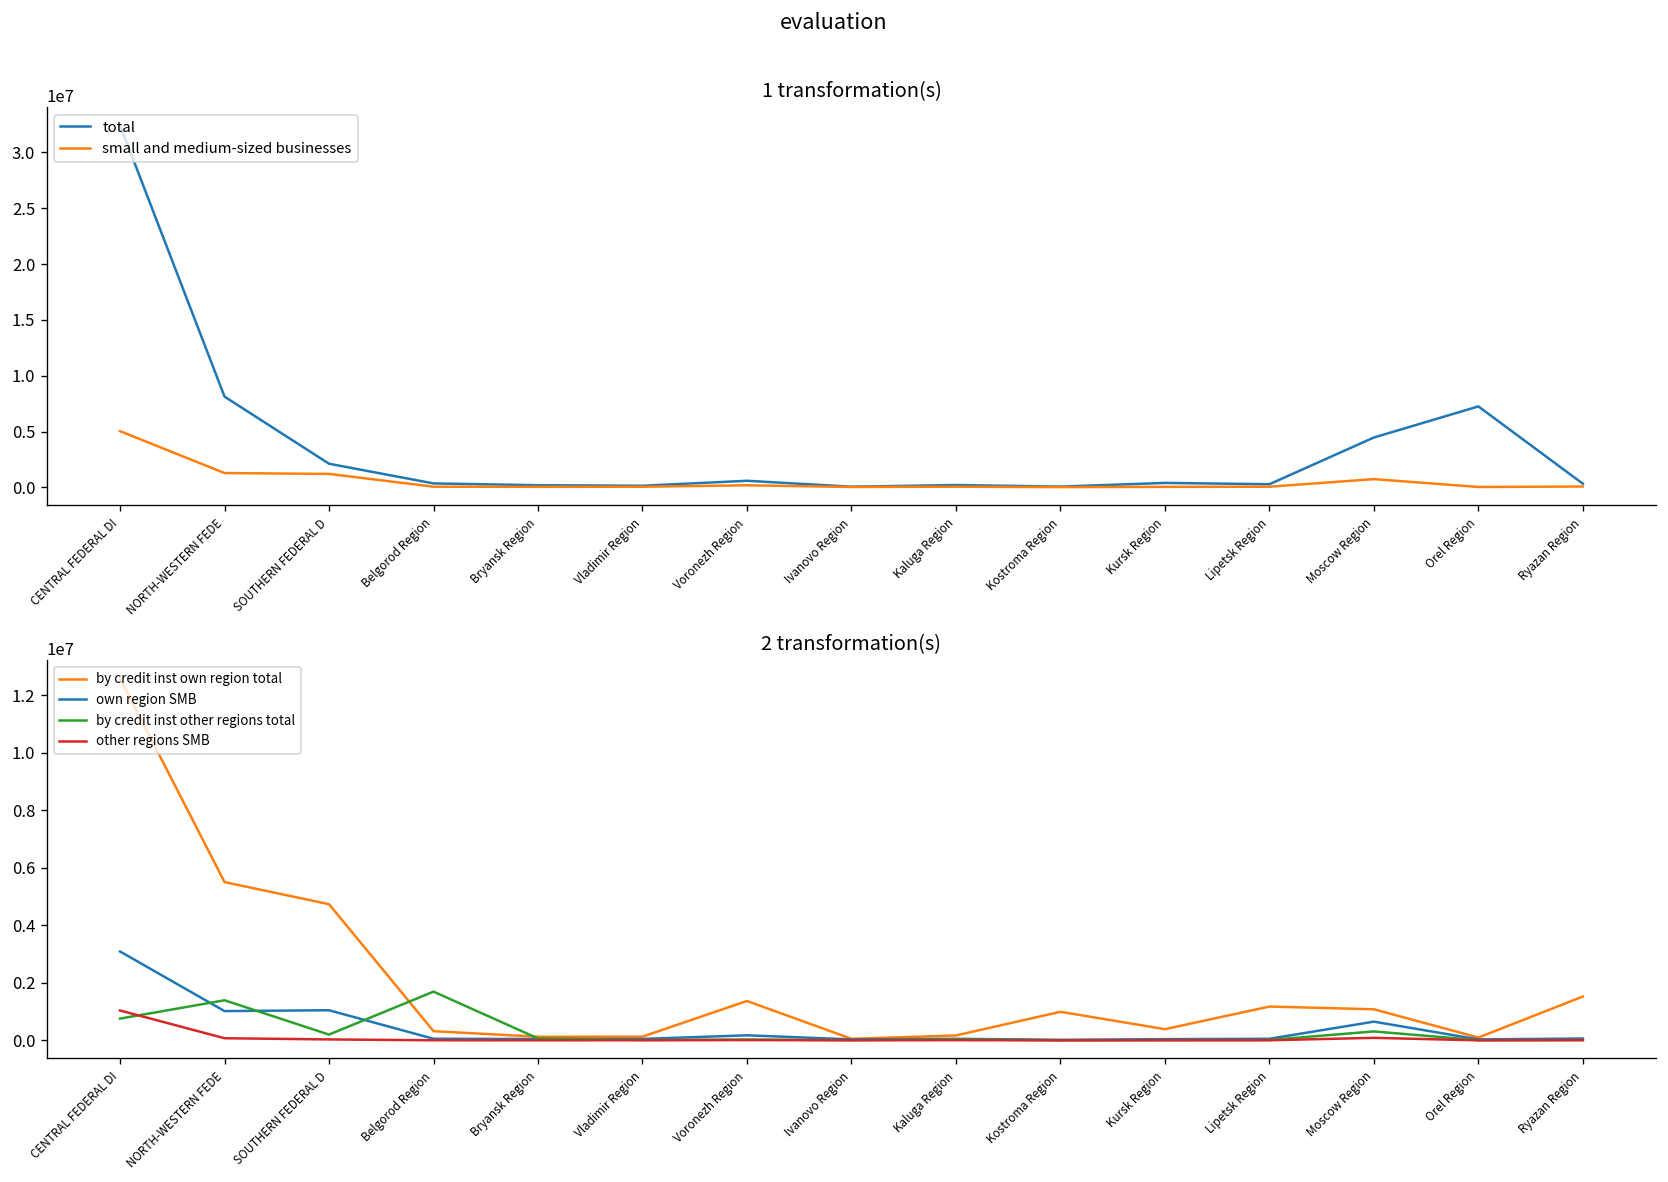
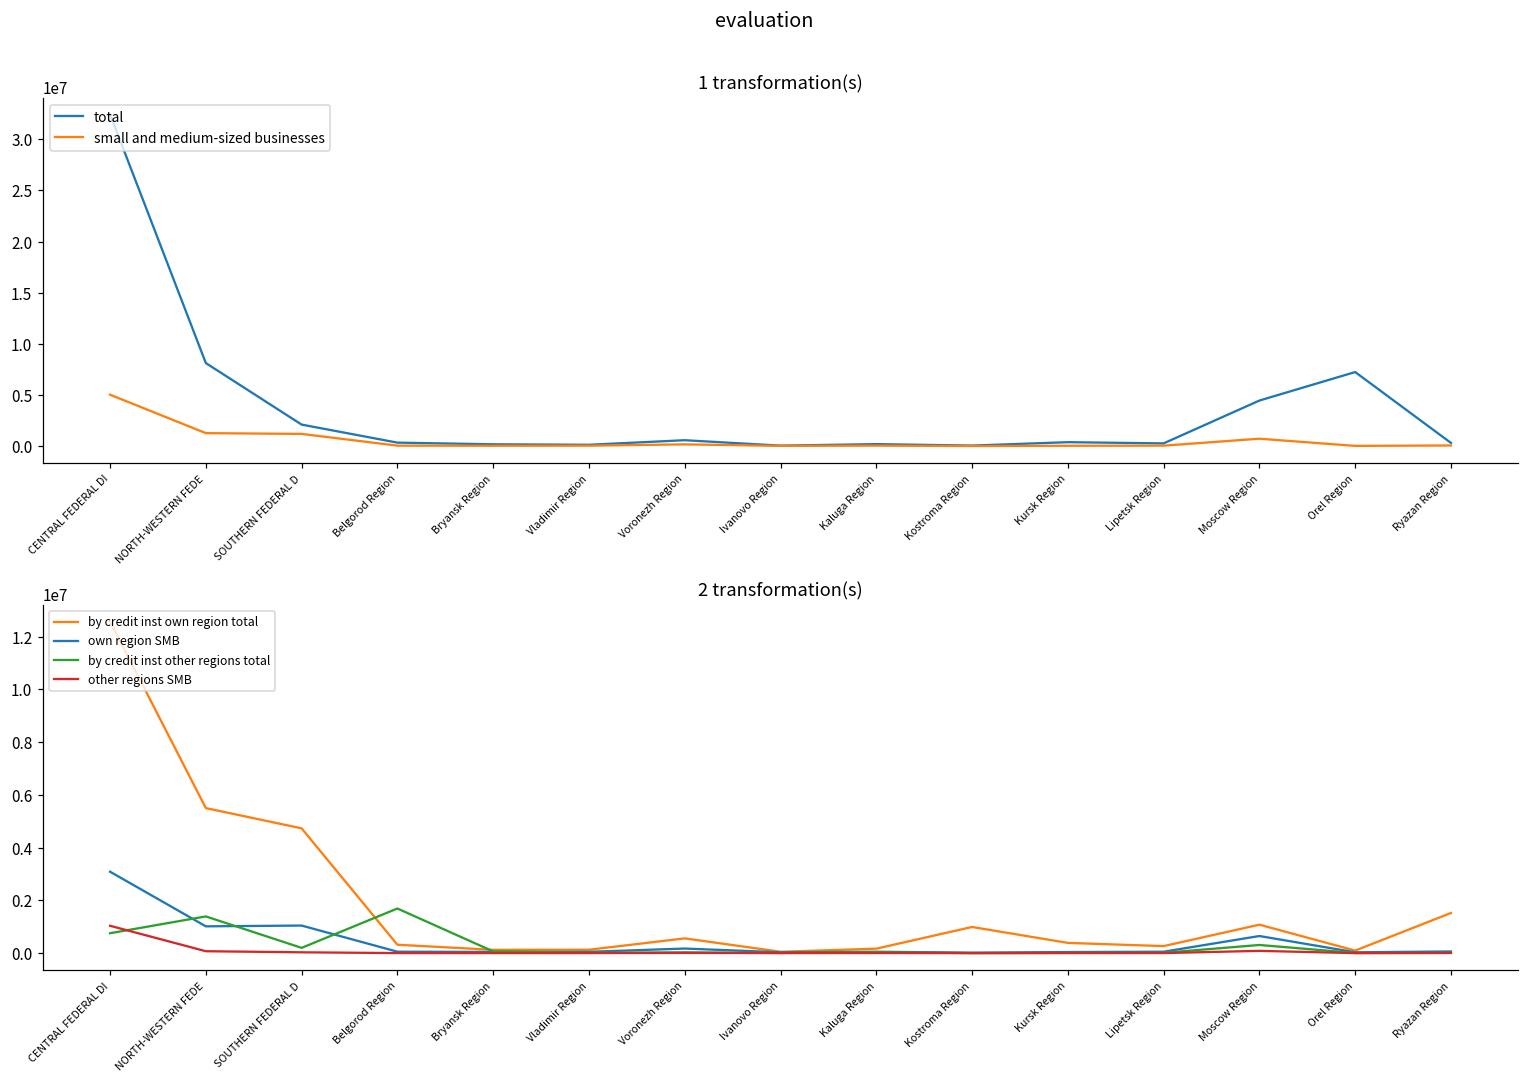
  {
    "1 transformation(s)": {
      "total": {
        "NORTH-WESTERN FEDE": 8000000,
        "SOUTHERN FEDERAL D": 2000000,
        "Belgorod Region": 0,
        "Voronezh Region": 1000000,
        "Kursk Region": 0,
        "Moscow Region": 4000000,
        "Orel Region": 7000000
      },
      "small and medium-sized businesses": {
        "CENTRAL FEDERAL DI": 5000000,
        "NORTH-WESTERN FEDE": 1000000,
        "SOUTHERN FEDERAL D": 1000000,
        "Belgorod Region": 0,
        "Voronezh Region": 0,
        "Kursk Region": 0,
        "Moscow Region": 1000000,
        "Orel Region": 0
      }
    },
    "2 transformation(s)": {
      "by credit inst own region total": {
        "NORTH-WESTERN FEDE": 5500000,
        "SOUTHERN FEDERAL D": 4700000,
        "Belgorod Region": 300000,
-       "Voronezh Region": 1400000,
+       "Voronezh Region": 600000,
        "Kaluga Region": 200000,
        "Kostroma Region": 1000000,
        "Kursk Region": 400000,
-       "Lipetsk Region": 1200000,
+       "Lipetsk Region": 300000,
        "Moscow Region": 1100000,
        "Ryazan Region": 1500000
      },
      "own region SMB": {
        "CENTRAL FEDERAL DI": 3100000,
        "NORTH-WESTERN FEDE": 1000000,
        "SOUTHERN FEDERAL D": 1000000,
        "Voronezh Region": 200000,
        "Moscow Region": 700000
      },
      "by credit inst other regions total": {
        "CENTRAL FEDERAL DI": 800000,
        "NORTH-WESTERN FEDE": 1400000,
        "SOUTHERN FEDERAL D": 200000,
        "Belgorod Region": 1700000,
        "Moscow Region": 300000
      },
      "other regions SMB": {
        "CENTRAL FEDERAL DI": 1000000,
        "NORTH-WESTERN FEDE": 100000,
        "SOUTHERN FEDERAL D": 0,
        "Moscow Region": 100000
      }
    }
  }
